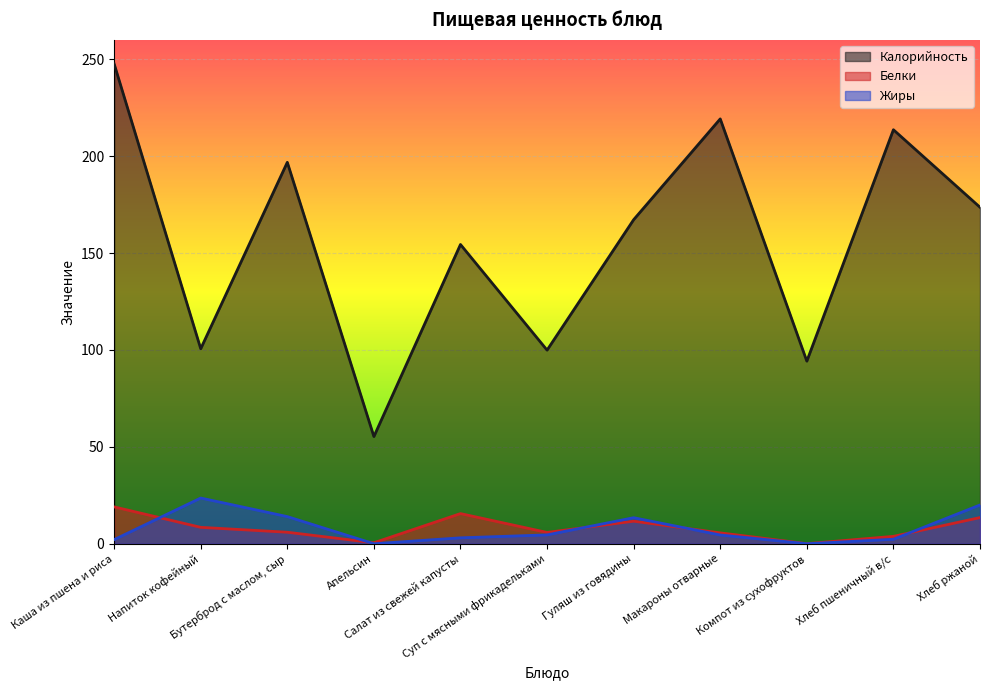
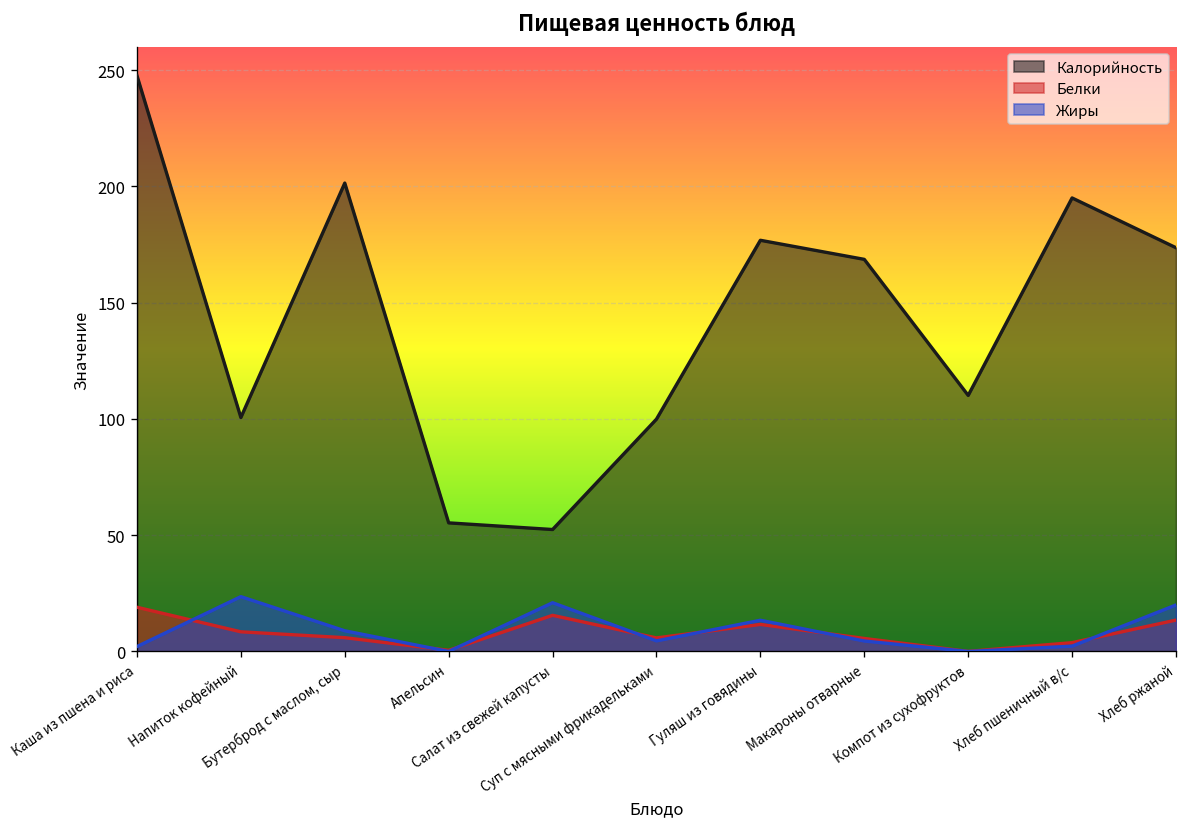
  {
    "Калорийность": {
      "Каша из пшена и риса": 248,
      "Напиток кофейный": 101,
-     "Бутерброд с маслом, сыр": 197,
+     "Бутерброд с маслом, сыр": 201,
      "Апельсин": 55,
-     "Салат из свежей капусты": 154,
+     "Салат из свежей капусты": 52,
      "Суп с мясными фрикадельками": 100,
-     "Гуляш из говядины": 167,
-     "Макароны отварные": 219,
-     "Компот из сухофруктов": 94,
-     "Хлеб пшеничный в/с": 214,
+     "Гуляш из говядины": 177,
+     "Макароны отварные": 169,
+     "Компот из сухофруктов": 110,
+     "Хлеб пшеничный в/с": 195,
      "Хлеб ржаной": 174
    },
    "Белки": {
      "Каша из пшена и риса": 19,
      "Напиток кофейный": 8,
      "Бутерброд с маслом, сыр": 6,
      "Салат из свежей капусты": 16,
      "Гуляш из говядины": 12,
      "Хлеб пшеничный в/с": 4,
      "Хлеб ржаной": 14
    },
    "Жиры": {
      "Каша из пшена и риса": 2,
      "Напиток кофейный": 24,
-     "Бутерброд с маслом, сыр": 14,
-     "Салат из свежей капусты": 3,
+     "Бутерброд с маслом, сыр": 9,
+     "Салат из свежей капусты": 21,
      "Гуляш из говядины": 13,
      "Хлеб пшеничный в/с": 2,
      "Хлеб ржаной": 20
    }
  }
